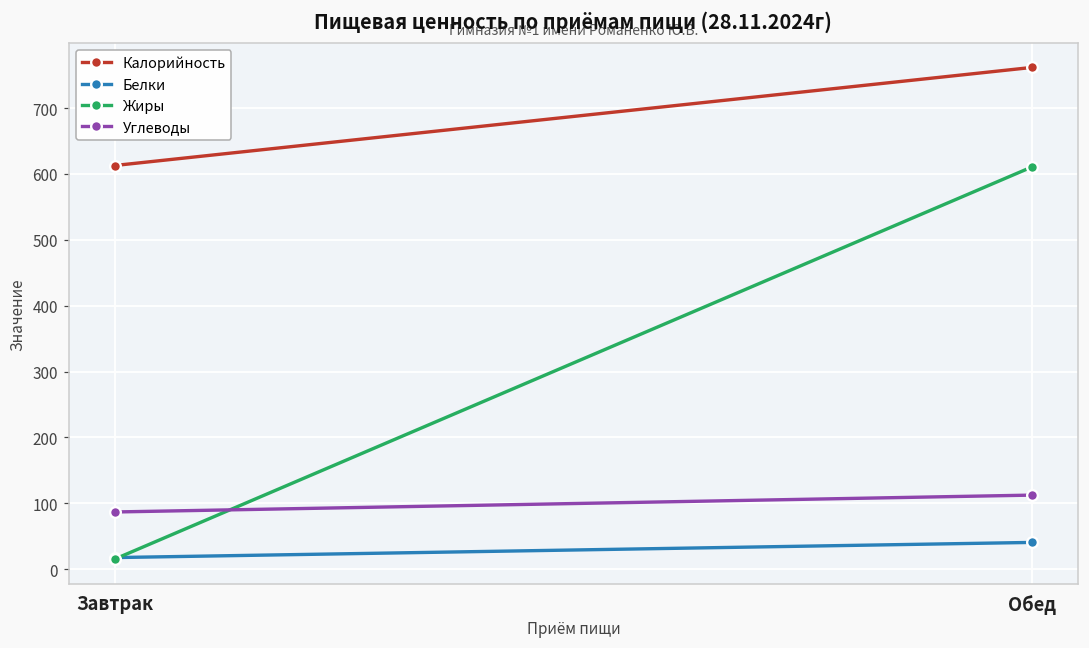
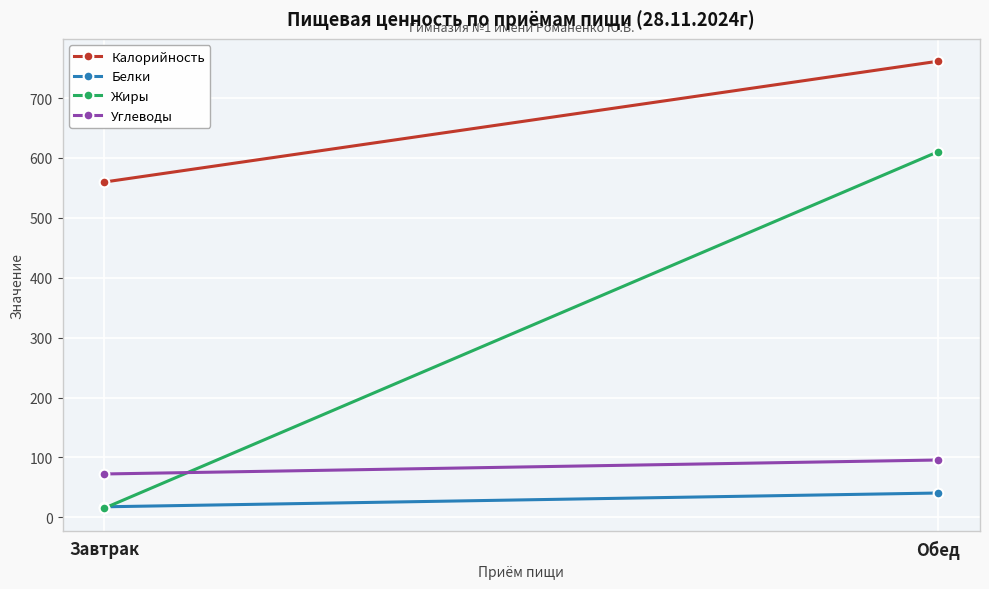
  {
    "Калорийность": {
-     "Завтрак": 610,
+     "Завтрак": 560,
      "Обед": 760
    },
    "Белки": {
      "Обед": 40
    },
    "Жиры": {
      "Обед": 610
    },
    "Углеводы": {
-     "Завтрак": 90,
-     "Обед": 110
+     "Завтрак": 70,
+     "Обед": 100
    }
  }
